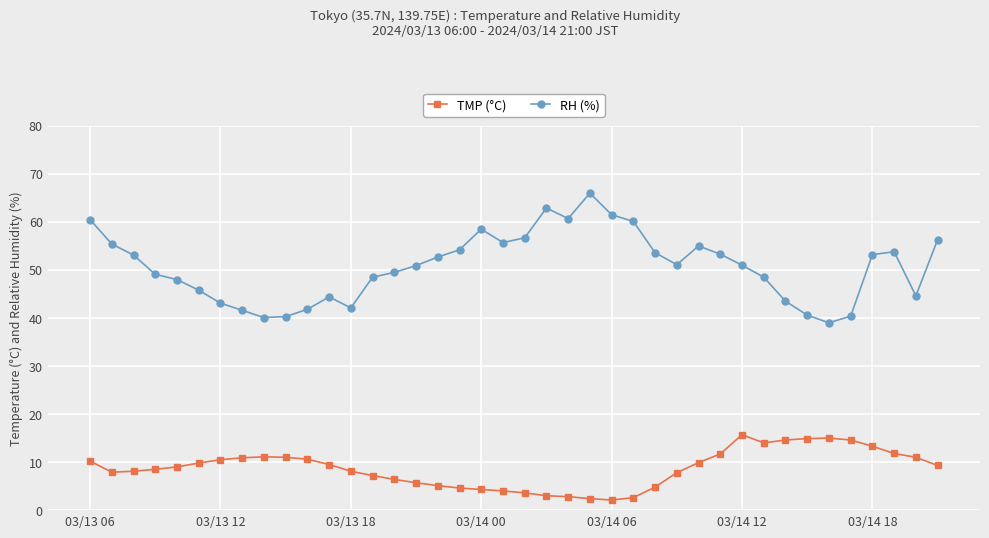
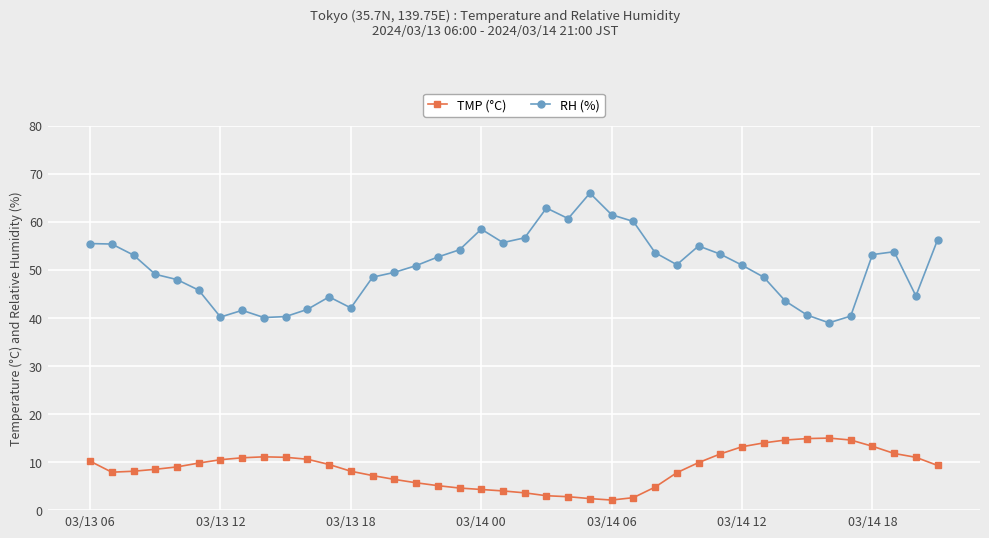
  {
    "TMP (°C)": {
      "03/13 06": 10,
      "03/13 12": 11,
      "03/13 18": 8,
      "03/14 00": 4,
      "03/14 06": 2,
-     "03/14 12": 16,
+     "03/14 12": 13,
      "03/14 18": 13
    },
    "RH (%)": {
-     "03/13 06": 61,
-     "03/13 12": 43,
+     "03/13 06": 56,
+     "03/13 12": 40,
      "03/13 18": 42,
      "03/14 00": 59,
      "03/14 06": 62,
      "03/14 12": 51,
      "03/14 18": 53
    }
  }
